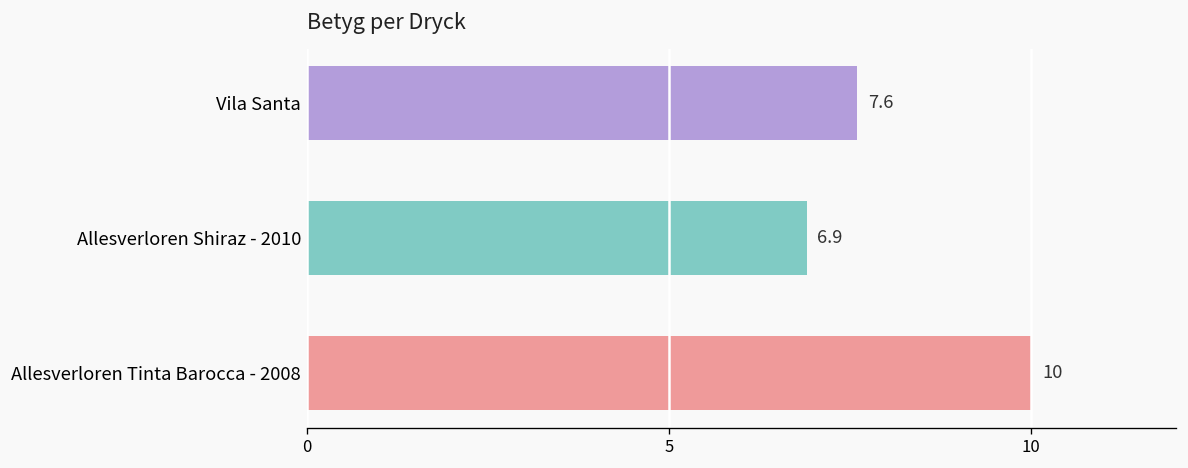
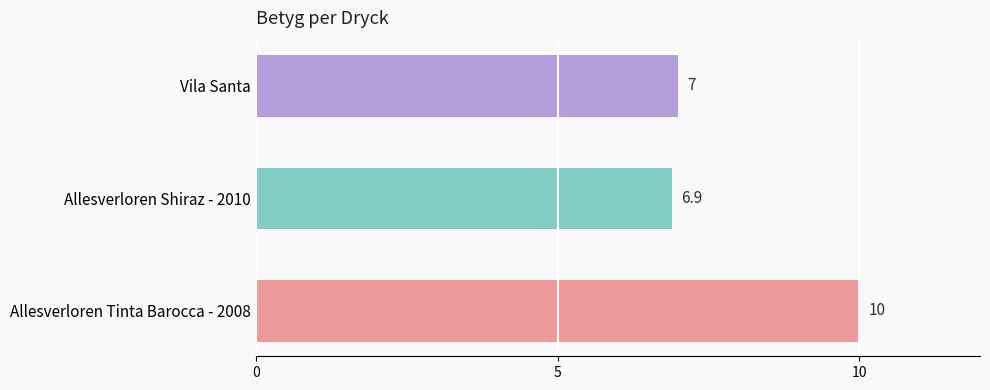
  {
-   "Vila Santa": 7.6,
+   "Vila Santa": 7,
    "Allesverloren Shiraz - 2010": 6.9,
    "Allesverloren Tinta Barocca - 2008": 10
  }
